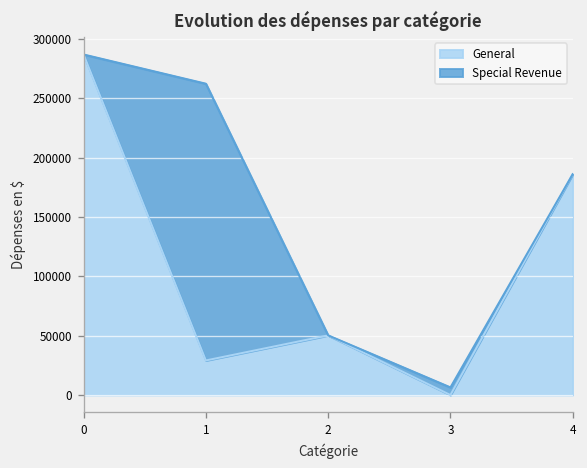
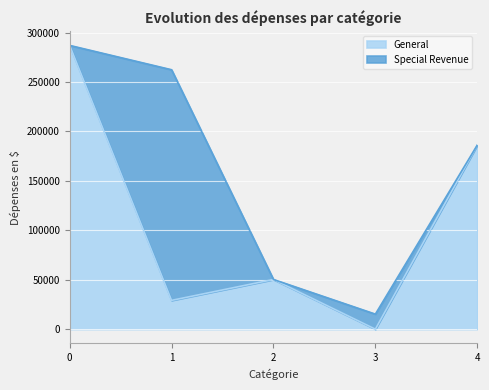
  {
    "General": {
      "1": 30000,
      "3": 0
    },
    "Special Revenue": {
      "1": 230000,
-     "3": 10000
+     "3": 20000
    }
  }
